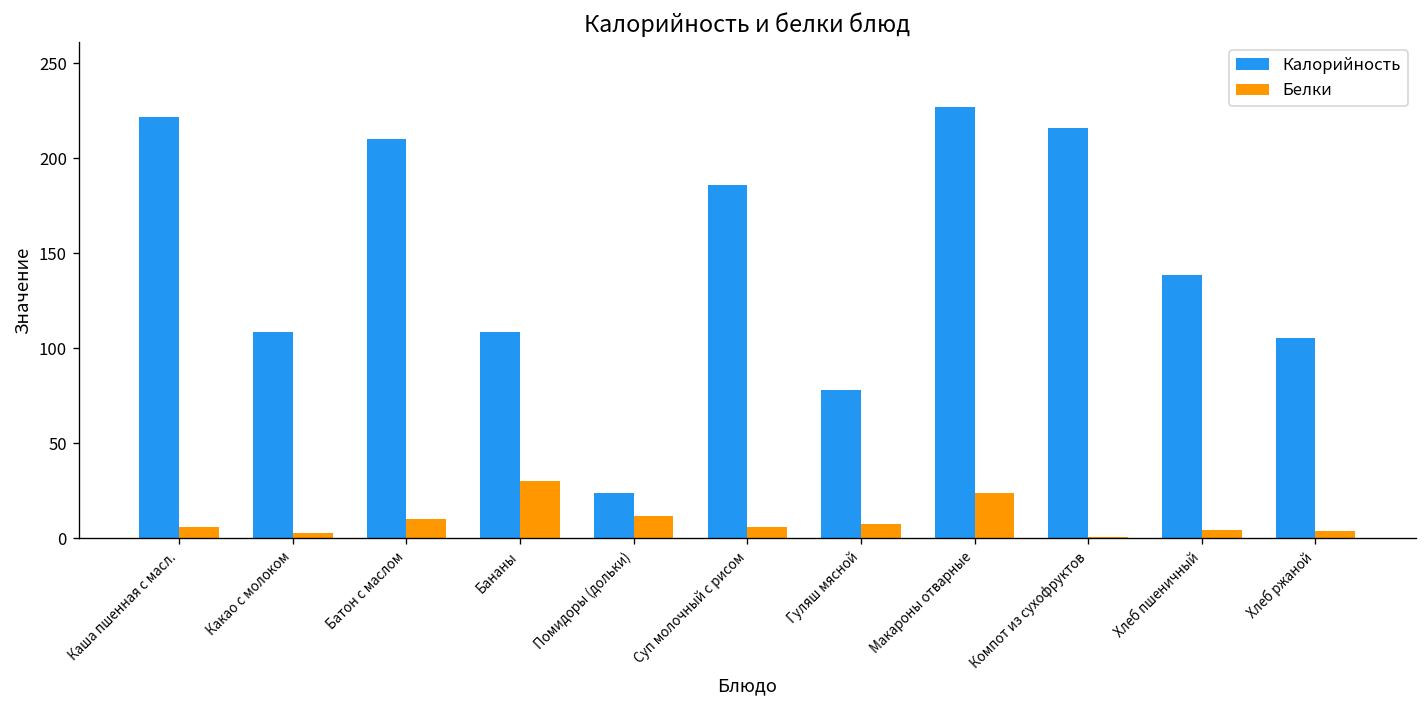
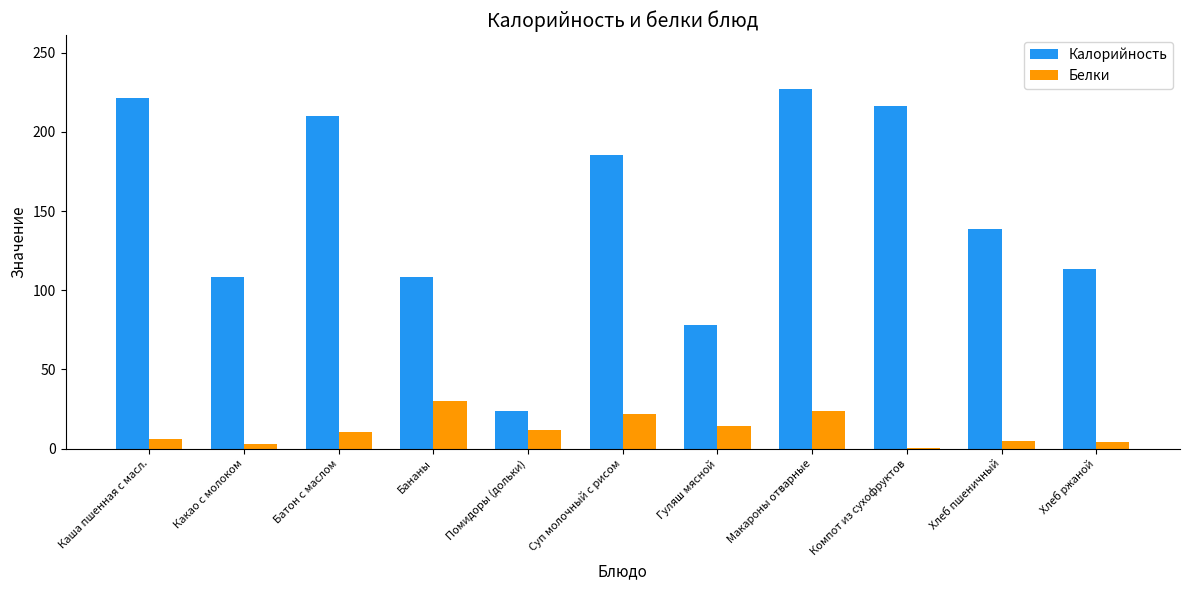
  {
    "Калорийность": {
      "Каша пшенная с масл.": 222,
      "Какао с молоком": 108,
      "Батон с маслом": 210,
      "Бананы": 109,
      "Помидоры (дольки)": 24,
      "Суп молочный с рисом": 186,
      "Гуляш мясной": 78,
      "Макароны отварные": 227,
      "Компот из сухофруктов": 216,
      "Хлеб пшеничный": 139,
-     "Хлеб ржаной": 106
+     "Хлеб ржаной": 113
    },
    "Белки": {
      "Каша пшенная с масл.": 6,
      "Какао с молоком": 3,
      "Батон с маслом": 10,
      "Бананы": 30,
      "Помидоры (дольки)": 12,
-     "Суп молочный с рисом": 6,
-     "Гуляш мясной": 8,
+     "Суп молочный с рисом": 22,
+     "Гуляш мясной": 14,
      "Макароны отварные": 24,
      "Хлеб пшеничный": 5,
      "Хлеб ржаной": 4
    }
  }
